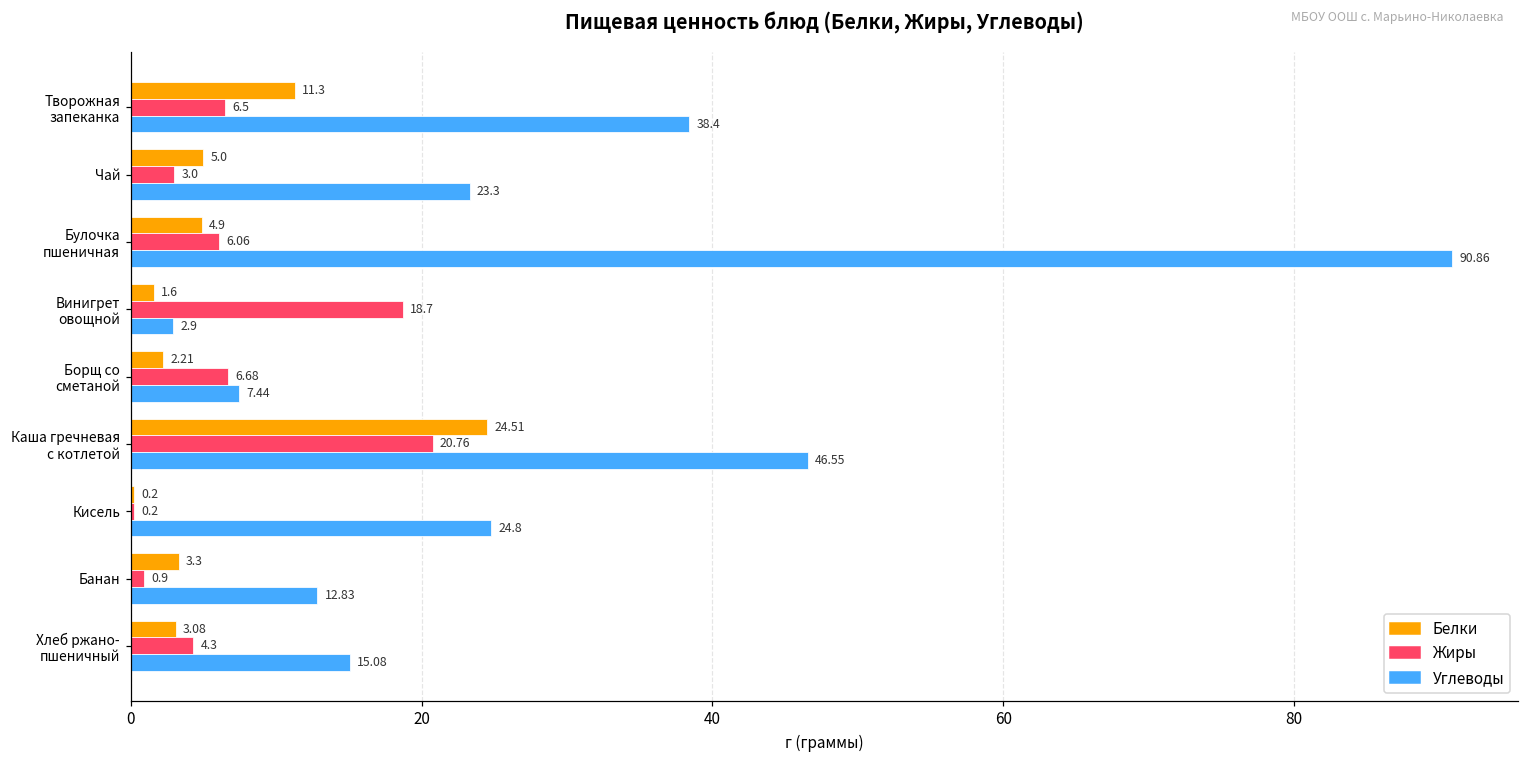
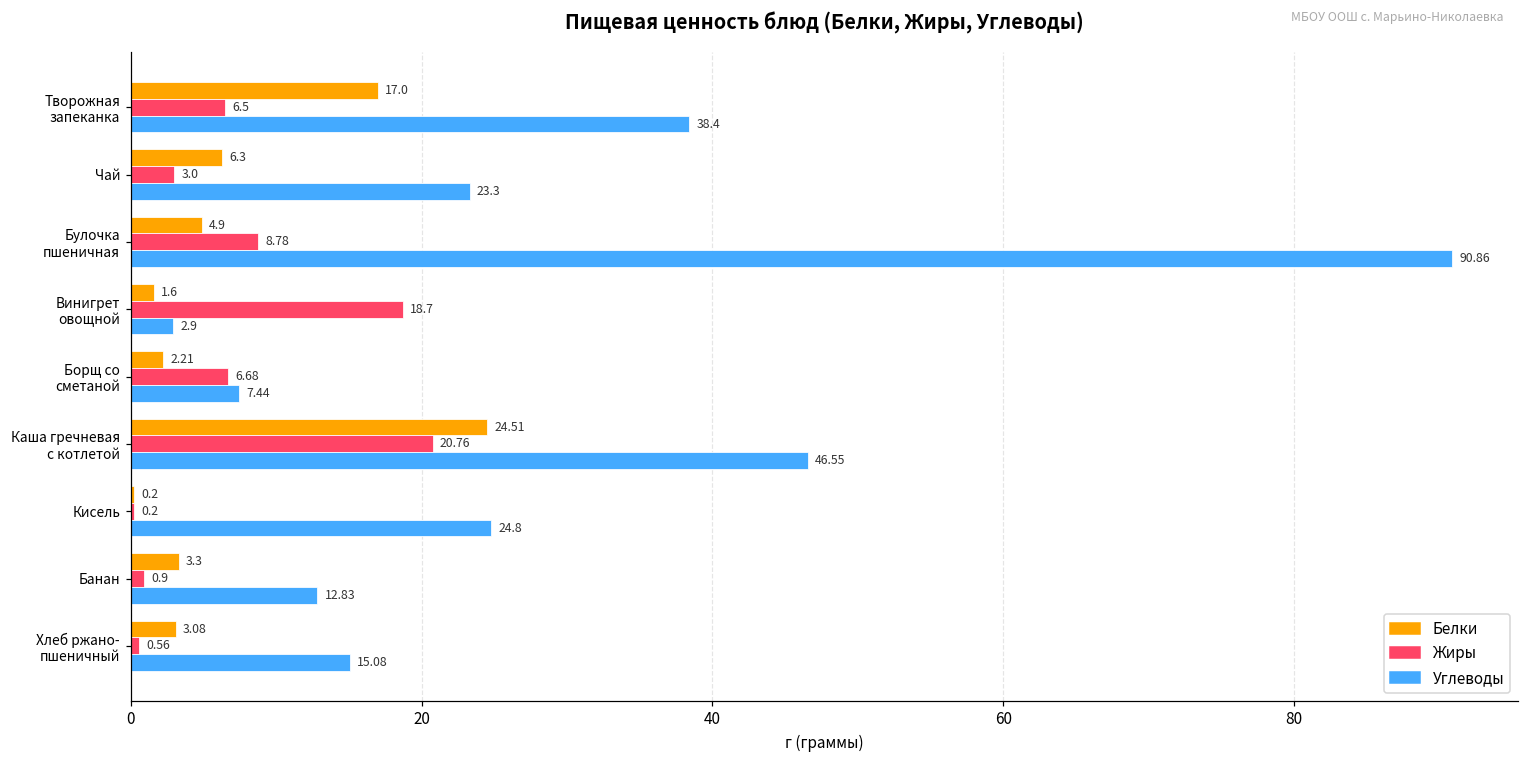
  {
    "Белки": {
-     "Творожная запеканка": 11.3,
-     "Чай": 5.0,
+     "Творожная запеканка": 17.0,
+     "Чай": 6.3,
      "Булочка пшеничная": 4.9,
      "Винигрет овощной": 1.6,
      "Борщ со сметаной": 2.21,
      "Каша гречневая с котлетой": 24.51,
      "Кисель": 0.2,
      "Банан": 3.3,
      "Хлеб ржано- пшеничный": 3.08
    },
    "Жиры": {
      "Творожная запеканка": 6.5,
      "Чай": 3.0,
-     "Булочка пшеничная": 6.06,
+     "Булочка пшеничная": 8.78,
      "Винигрет овощной": 18.7,
      "Борщ со сметаной": 6.68,
      "Каша гречневая с котлетой": 20.76,
      "Кисель": 0.2,
      "Банан": 0.9,
-     "Хлеб ржано- пшеничный": 4.3
+     "Хлеб ржано- пшеничный": 0.56
    },
    "Углеводы": {
      "Творожная запеканка": 38.4,
      "Чай": 23.3,
      "Булочка пшеничная": 90.86,
      "Винигрет овощной": 2.9,
      "Борщ со сметаной": 7.44,
      "Каша гречневая с котлетой": 46.55,
      "Кисель": 24.8,
      "Банан": 12.83,
      "Хлеб ржано- пшеничный": 15.08
    }
  }
